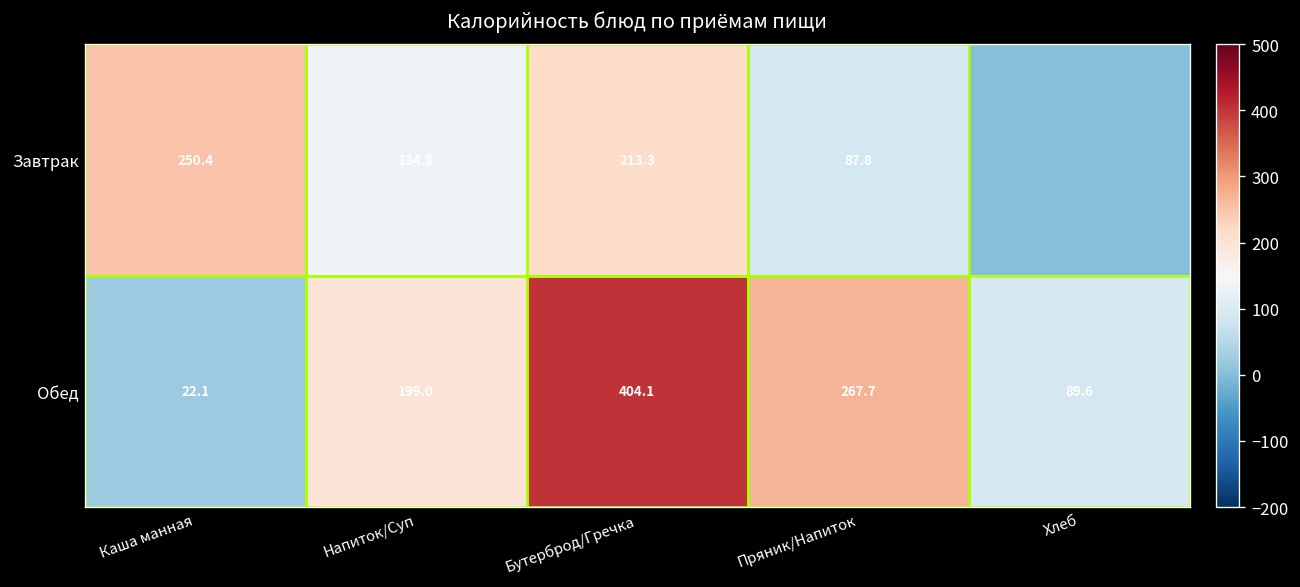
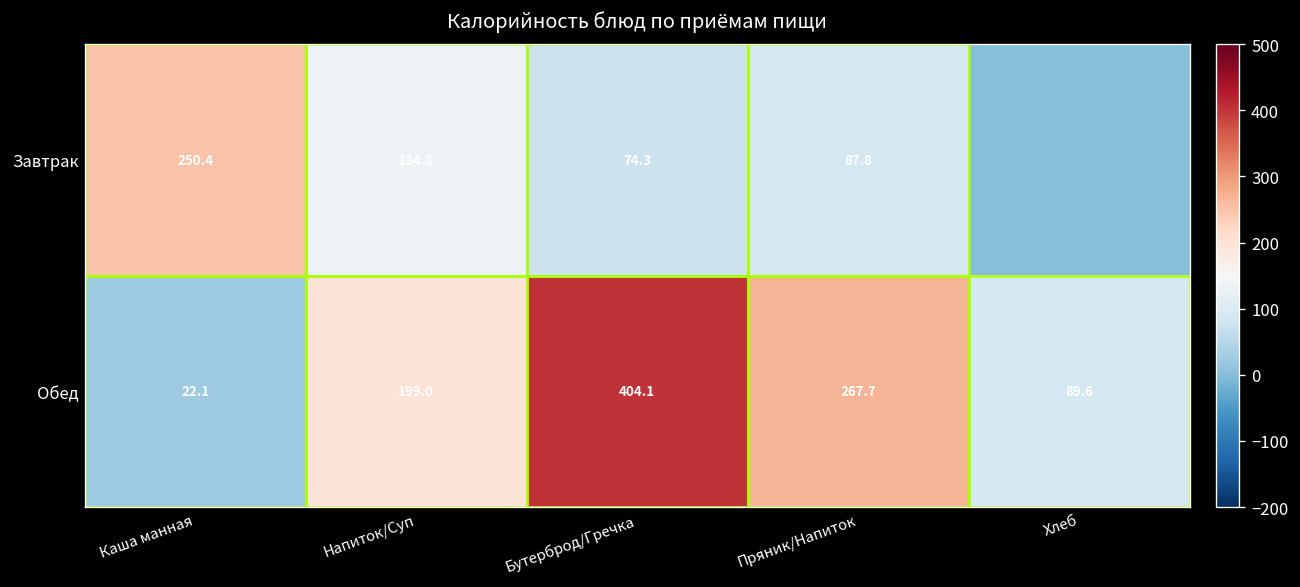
  {
    "Завтрак": {
      "Каша манная": 250.4,
-     "Бутерброд/Гречка": 213.3
+     "Бутерброд/Гречка": 74.3
    },
    "Обед": {
      "Каша манная": 22.1,
      "Бутерброд/Гречка": 404.1,
      "Пряник/Напиток": 267.7
    }
  }
